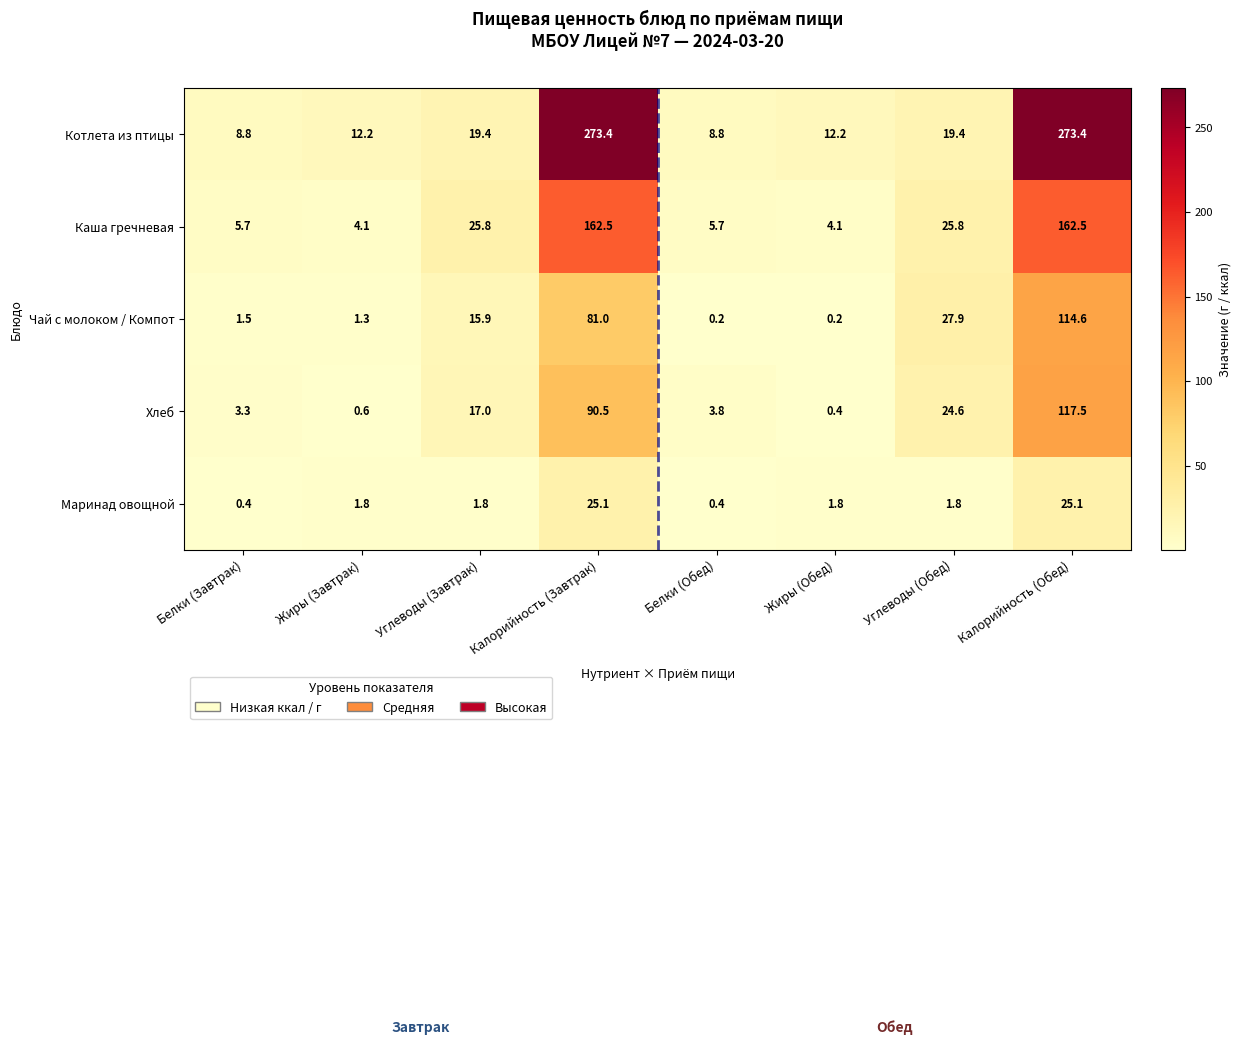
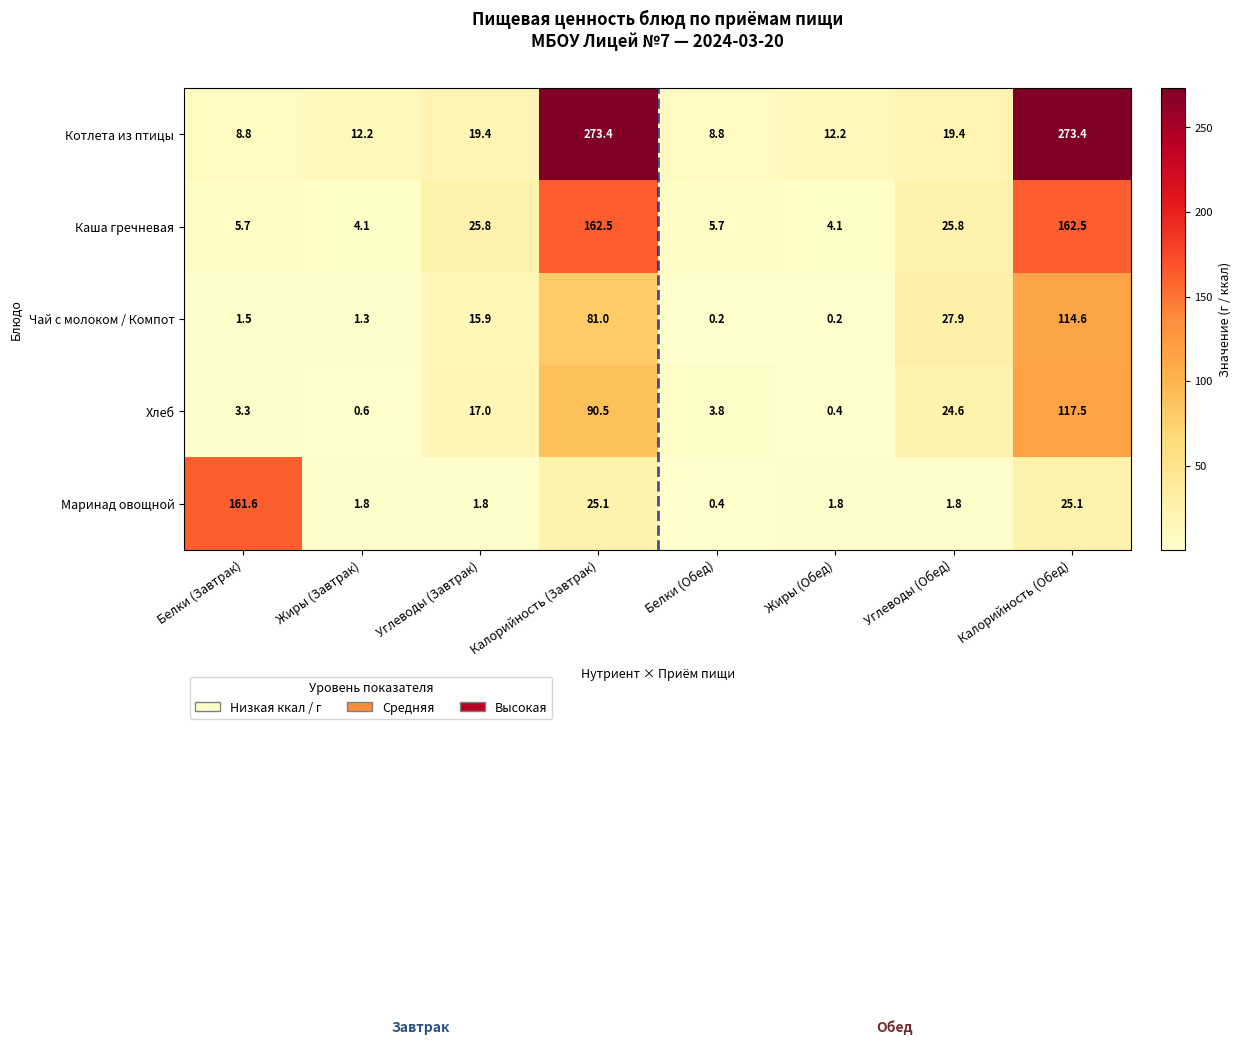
  {
    "Котлета из птицы": {
      "Белки (Завтрак)": 8.8,
      "Жиры (Завтрак)": 12.2,
      "Углеводы (Завтрак)": 19.4,
      "Калорийность (Завтрак)": 273.4,
      "Белки (Обед)": 8.8,
      "Жиры (Обед)": 12.2,
      "Углеводы (Обед)": 19.4,
      "Калорийность (Обед)": 273.4
    },
    "Каша гречневая": {
      "Белки (Завтрак)": 5.7,
      "Жиры (Завтрак)": 4.1,
      "Углеводы (Завтрак)": 25.8,
      "Калорийность (Завтрак)": 162.5,
      "Белки (Обед)": 5.7,
      "Жиры (Обед)": 4.1,
      "Углеводы (Обед)": 25.8,
      "Калорийность (Обед)": 162.5
    },
    "Чай с молоком / Компот": {
      "Белки (Завтрак)": 1.5,
      "Жиры (Завтрак)": 1.3,
      "Углеводы (Завтрак)": 15.9,
      "Калорийность (Завтрак)": 81.0,
      "Белки (Обед)": 0.2,
      "Жиры (Обед)": 0.2,
      "Углеводы (Обед)": 27.9,
      "Калорийность (Обед)": 114.6
    },
    "Хлеб": {
      "Белки (Завтрак)": 3.3,
      "Жиры (Завтрак)": 0.6,
      "Углеводы (Завтрак)": 17.0,
      "Калорийность (Завтрак)": 90.5,
      "Белки (Обед)": 3.8,
      "Жиры (Обед)": 0.4,
      "Углеводы (Обед)": 24.6,
      "Калорийность (Обед)": 117.5
    },
    "Маринад овощной": {
-     "Белки (Завтрак)": 0.4,
+     "Белки (Завтрак)": 161.6,
      "Жиры (Завтрак)": 1.8,
      "Углеводы (Завтрак)": 1.8,
      "Калорийность (Завтрак)": 25.1,
      "Белки (Обед)": 0.4,
      "Жиры (Обед)": 1.8,
      "Углеводы (Обед)": 1.8,
      "Калорийность (Обед)": 25.1
    }
  }
